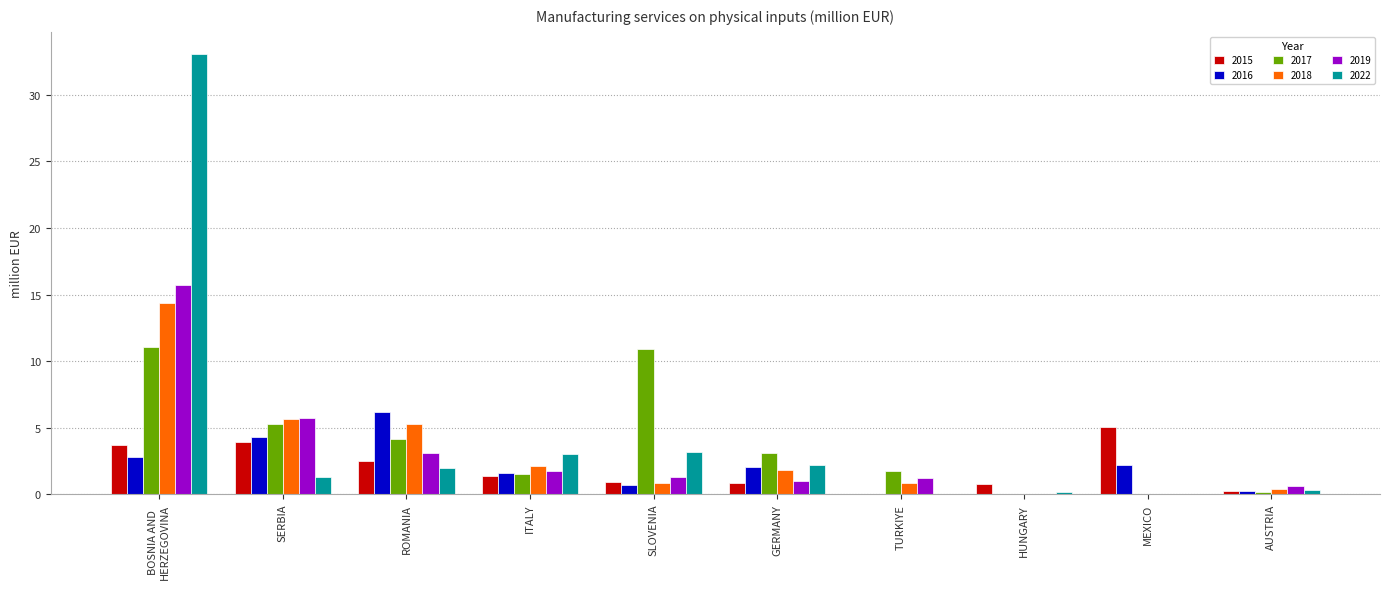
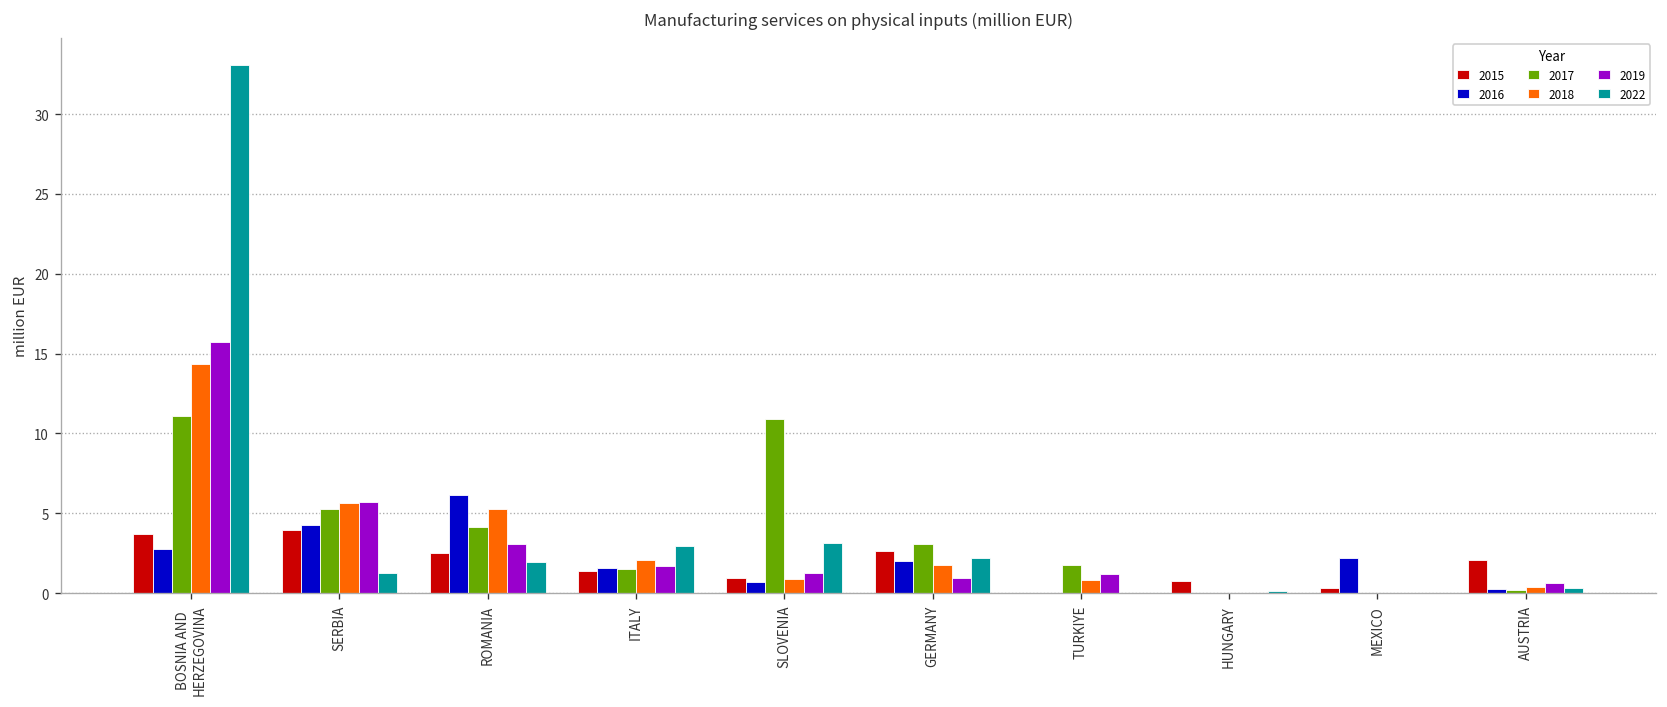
  {
    "2015": {
      "BOSNIA AND HERZEGOVINA": 3.7,
      "SERBIA": 3.9,
      "ROMANIA": 2.5,
      "ITALY": 1.4,
      "SLOVENIA": 0.9,
-     "GERMANY": 0.8,
+     "GERMANY": 2.6,
      "TURKIYE": 0.0,
      "HUNGARY": 0.8,
-     "MEXICO": 5.1,
-     "AUSTRIA": 0.2
+     "MEXICO": 0.3,
+     "AUSTRIA": 2.1
    },
    "2016": {
      "BOSNIA AND HERZEGOVINA": 2.8,
      "SERBIA": 4.3,
      "ROMANIA": 6.2,
      "ITALY": 1.6,
      "SLOVENIA": 0.7,
      "GERMANY": 2.0,
      "TURKIYE": 0.0,
      "HUNGARY": 0.0,
      "MEXICO": 2.2,
      "AUSTRIA": 0.2
    },
    "2017": {
      "BOSNIA AND HERZEGOVINA": 11.1,
      "SERBIA": 5.3,
      "ROMANIA": 4.2,
      "ITALY": 1.5,
      "SLOVENIA": 10.9,
      "GERMANY": 3.1,
      "TURKIYE": 1.7,
      "HUNGARY": 0.0,
      "AUSTRIA": 0.2
    },
    "2018": {
      "BOSNIA AND HERZEGOVINA": 14.4,
      "SERBIA": 5.7,
      "ROMANIA": 5.2,
      "ITALY": 2.1,
      "SLOVENIA": 0.9,
      "GERMANY": 1.8,
      "TURKIYE": 0.8,
      "HUNGARY": 0.0,
      "MEXICO": 0.0,
      "AUSTRIA": 0.4
    },
    "2019": {
      "BOSNIA AND HERZEGOVINA": 15.7,
      "SERBIA": 5.7,
      "ROMANIA": 3.1,
      "ITALY": 1.7,
      "SLOVENIA": 1.3,
      "GERMANY": 1.0,
      "TURKIYE": 1.2,
      "HUNGARY": 0.0,
      "MEXICO": 0.0,
      "AUSTRIA": 0.6
    },
    "2022": {
      "BOSNIA AND HERZEGOVINA": 33.1,
      "SERBIA": 1.3,
      "ROMANIA": 2.0,
      "ITALY": 3.0,
      "SLOVENIA": 3.2,
      "GERMANY": 2.2,
      "TURKIYE": 0.0,
      "MEXICO": 0.0,
      "AUSTRIA": 0.3
    }
  }
